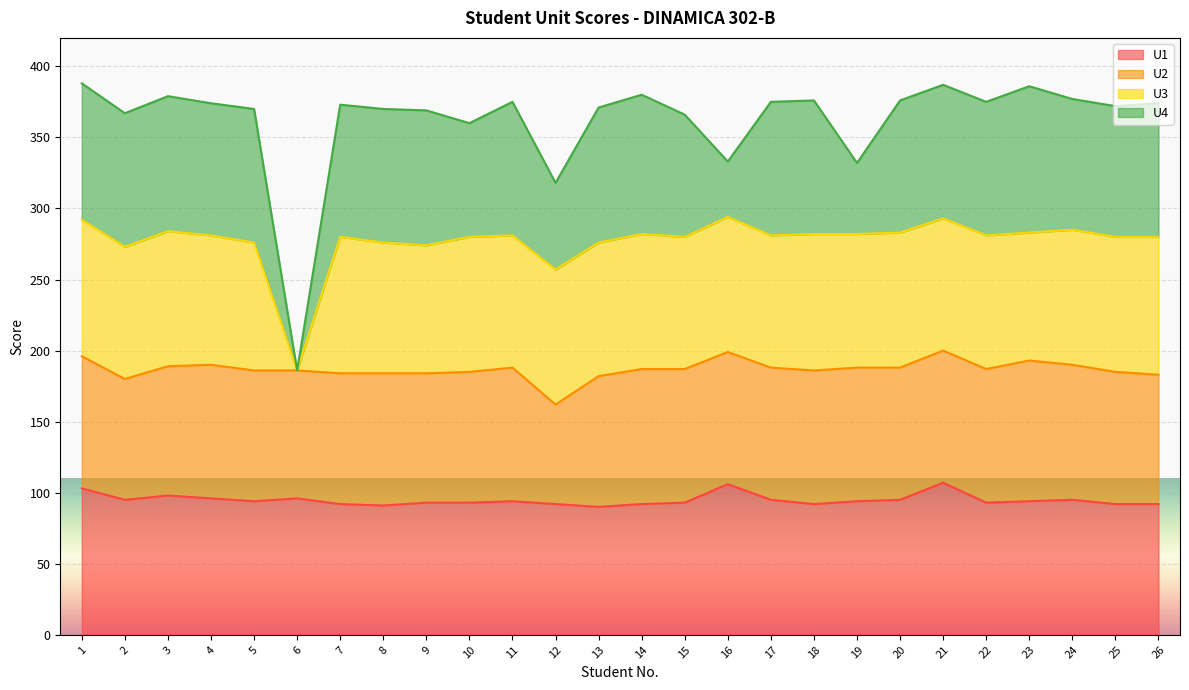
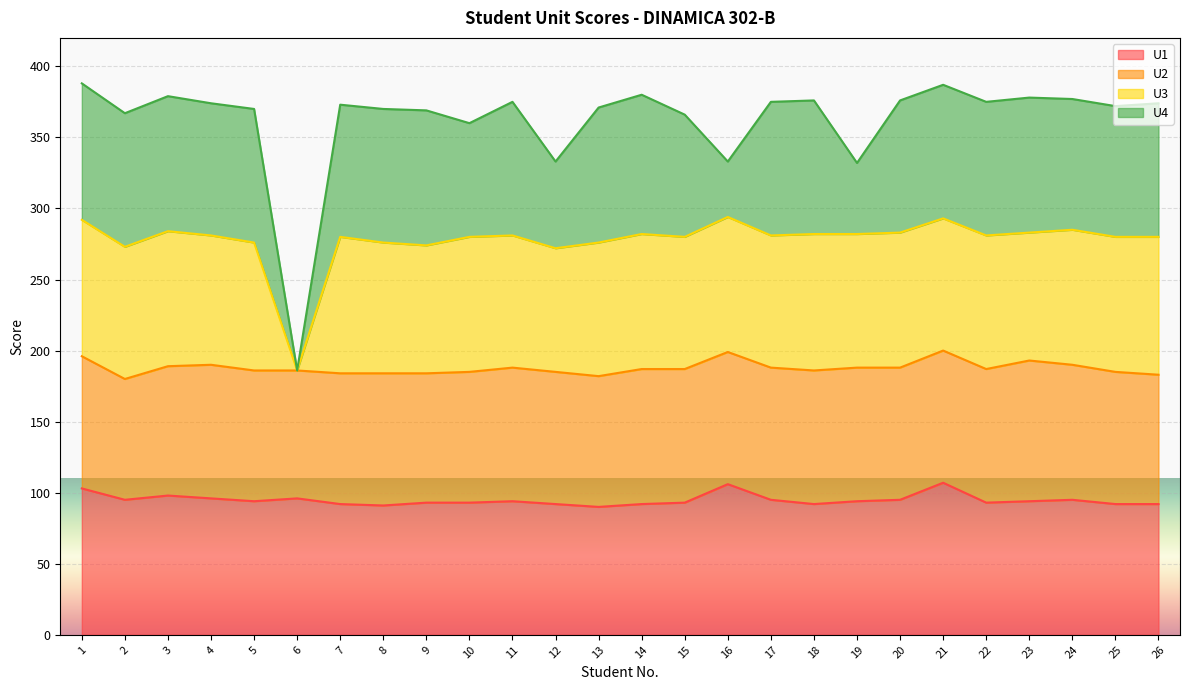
  {
    "U1": {
      "1": 103,
      "2": 95,
      "3": 98,
      "4": 96,
      "5": 94,
      "6": 96,
      "7": 92,
      "8": 91,
      "9": 93,
      "10": 93,
      "11": 94,
      "12": 92,
      "13": 90,
      "14": 92,
      "15": 93,
      "16": 106,
      "17": 95,
      "18": 92,
      "19": 94,
      "20": 95,
      "21": 107,
      "22": 93,
      "23": 94,
      "24": 95,
      "25": 92,
      "26": 92
    },
    "U2": {
      "1": 93,
      "2": 85,
      "3": 91,
      "4": 94,
      "5": 92,
      "7": 92,
      "8": 93,
      "9": 91,
      "10": 92,
      "11": 94,
-     "12": 70,
+     "12": 93,
      "13": 92,
      "14": 95,
      "15": 94,
      "16": 93,
      "17": 93,
      "18": 94,
      "19": 94,
      "20": 93,
      "21": 93,
      "22": 94,
      "23": 99,
      "24": 95,
      "25": 93,
      "26": 91
    },
    "U3": {
      "1": 96,
      "2": 93,
      "3": 95,
      "4": 91,
      "5": 90,
      "7": 96,
      "8": 92,
      "9": 90,
      "10": 95,
      "11": 93,
-     "12": 95,
+     "12": 87,
      "13": 94,
      "14": 95,
      "15": 93,
      "16": 95,
      "17": 93,
      "18": 96,
      "19": 94,
      "20": 95,
      "21": 93,
      "22": 94,
      "23": 90,
      "24": 95,
      "25": 95,
      "26": 97
    },
    "U4": {
      "1": 96,
      "2": 94,
      "3": 95,
      "4": 93,
      "5": 94,
      "7": 93,
      "8": 94,
      "9": 95,
      "10": 80,
      "11": 94,
      "12": 61,
      "13": 95,
      "14": 98,
      "15": 86,
      "16": 39,
      "17": 94,
      "18": 94,
      "19": 50,
      "20": 93,
      "21": 94,
      "22": 94,
-     "23": 103,
+     "23": 95,
      "24": 92
    }
  }
